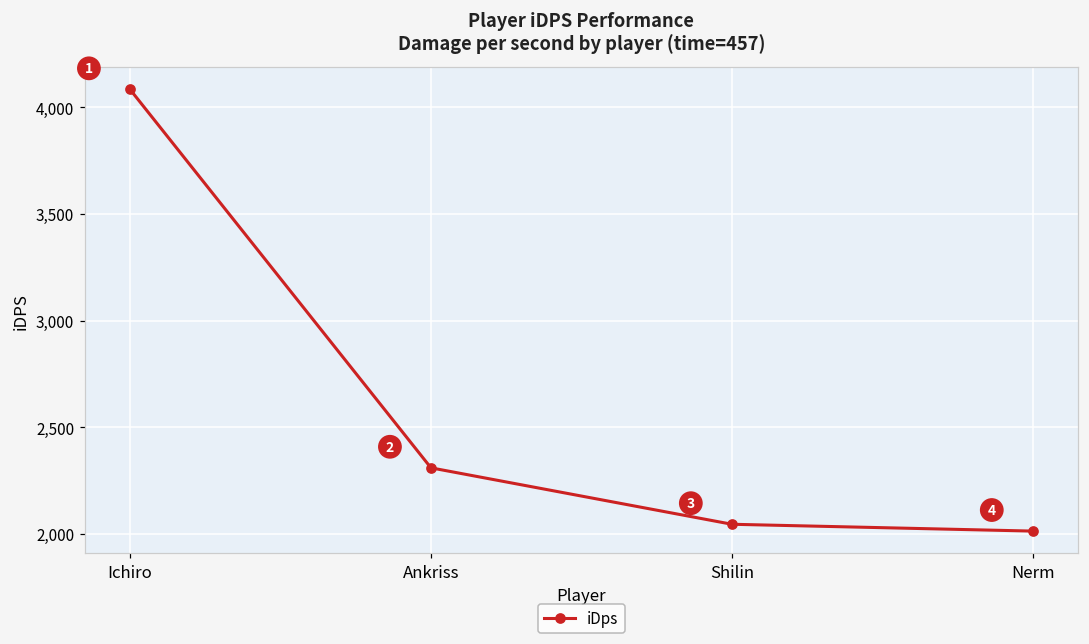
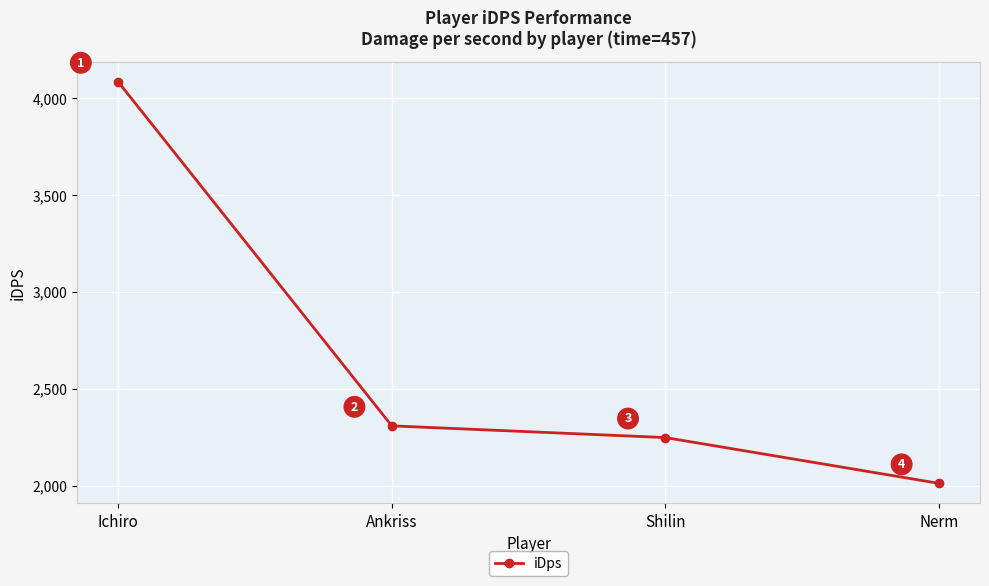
  {
    "Ichiro": "4,080",
    "Ankriss": "2,310",
-   "Shilin": "2,050",
+   "Shilin": "2,250",
    "Nerm": "2,010"
  }
